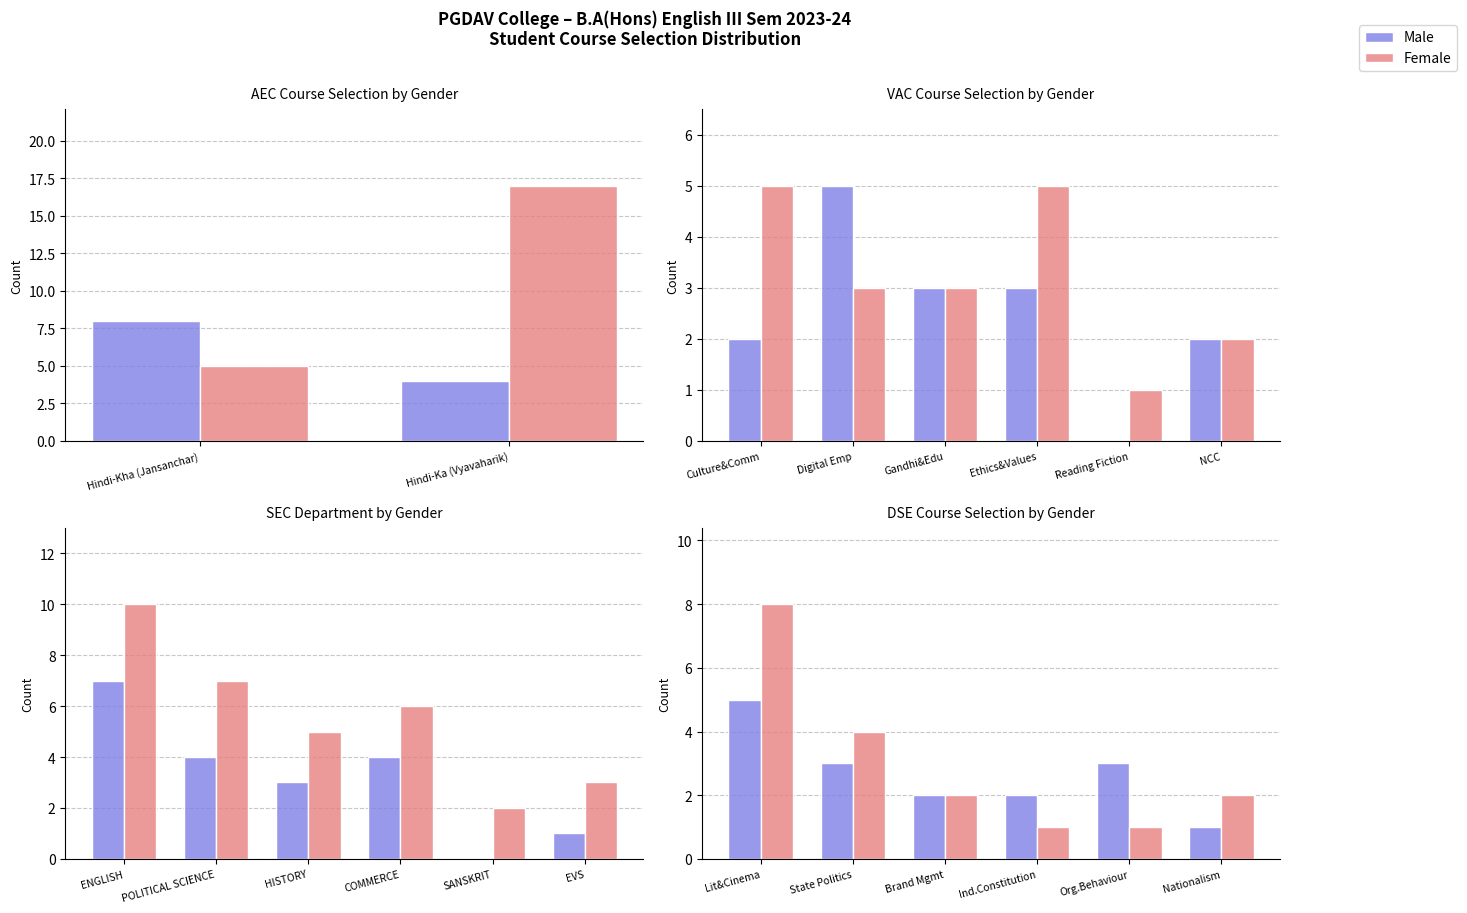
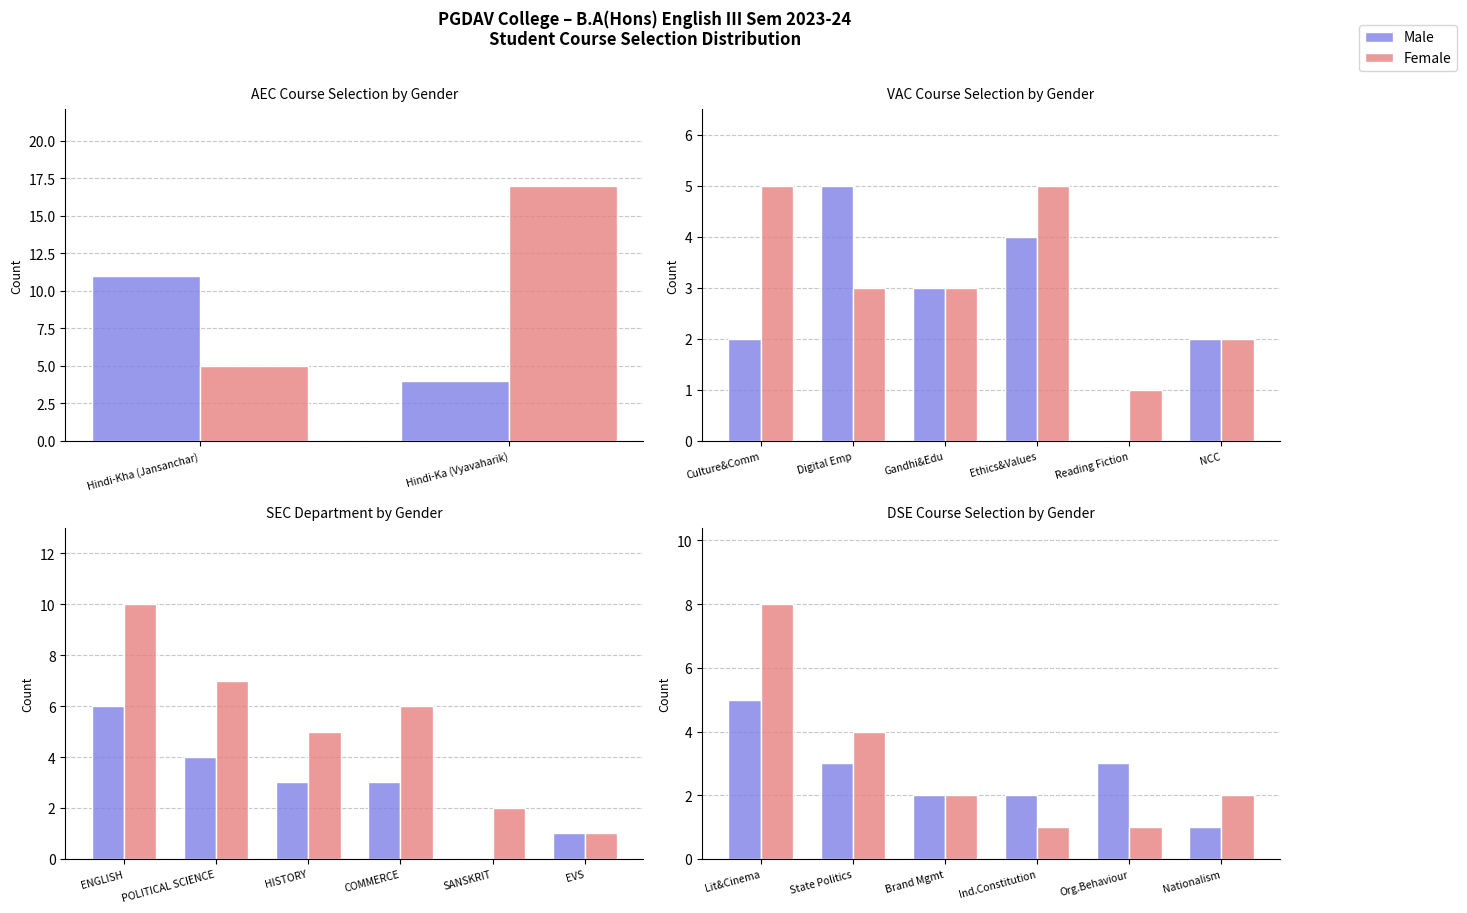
  {
    "AEC Course Selection by Gender": {
      "Male": {
-       "Hindi-Kha (Jansanchar)": 8,
+       "Hindi-Kha (Jansanchar)": 11,
        "Hindi-Ka (Vyavaharik)": 4
      },
      "Female": {
        "Hindi-Kha (Jansanchar)": 5,
        "Hindi-Ka (Vyavaharik)": 17
      }
    },
    "VAC Course Selection by Gender": {
      "Male": {
        "Culture&Comm": 2,
        "Digital Emp": 5,
        "Gandhi&Edu": 3,
-       "Ethics&Values": 3,
+       "Ethics&Values": 4,
        "Reading Fiction": 0,
        "NCC": 2
      },
      "Female": {
        "Culture&Comm": 5,
        "Digital Emp": 3,
        "Gandhi&Edu": 3,
        "Ethics&Values": 5,
        "Reading Fiction": 1,
        "NCC": 2
      }
    },
    "SEC Department by Gender": {
      "Male": {
-       "ENGLISH": 7,
+       "ENGLISH": 6,
        "POLITICAL SCIENCE": 4,
        "HISTORY": 3,
-       "COMMERCE": 4,
+       "COMMERCE": 3,
        "SANSKRIT": 0,
        "EVS": 1
      },
      "Female": {
        "ENGLISH": 10,
        "POLITICAL SCIENCE": 7,
        "HISTORY": 5,
        "COMMERCE": 6,
        "SANSKRIT": 2,
-       "EVS": 3
+       "EVS": 1
      }
    },
    "DSE Course Selection by Gender": {
      "Male": {
        "Lit&Cinema": 5.0,
        "State Politics": 3.0,
        "Brand Mgmt": 2.0,
        "Ind.Constitution": 2.0,
        "Org.Behaviour": 3.0,
        "Nationalism": 1.0
      },
      "Female": {
        "Lit&Cinema": 8.0,
        "State Politics": 4.0,
        "Brand Mgmt": 2.0,
        "Ind.Constitution": 1.0,
        "Org.Behaviour": 1.0,
        "Nationalism": 2.0
      }
    }
  }
